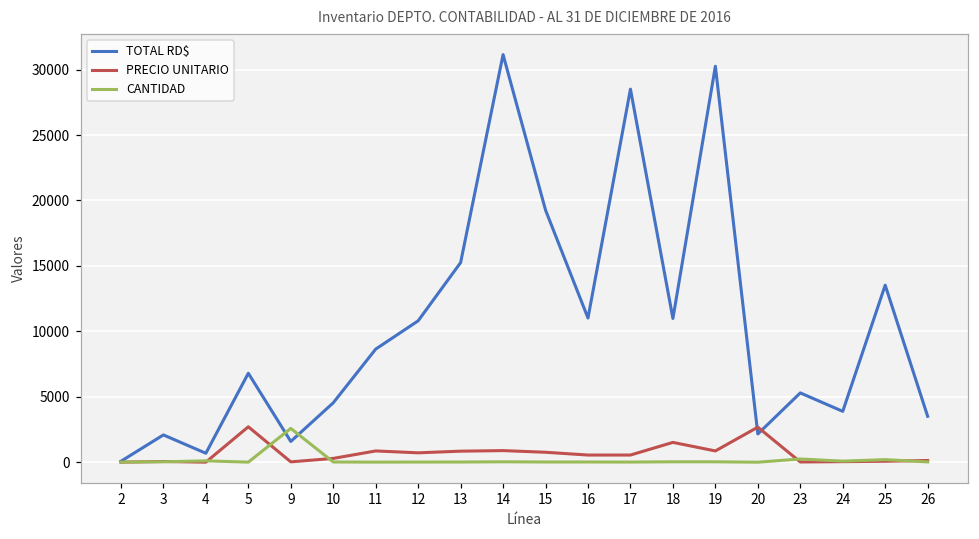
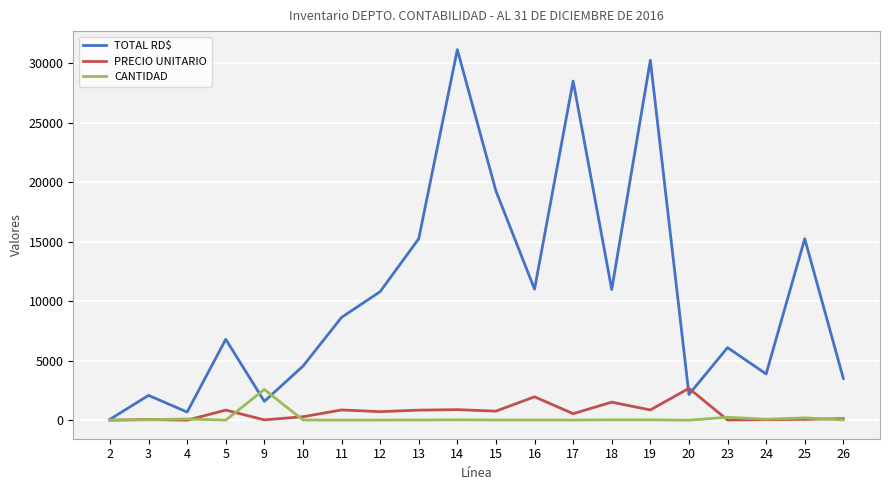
  {
    "TOTAL RD$": {
      "3": 2100,
      "4": 700,
      "5": 6800,
      "9": 1600,
      "10": 4500,
      "11": 8600,
      "12": 10800,
      "13": 15300,
      "14": 31100,
      "15": 19300,
      "16": 11000,
      "17": 28500,
      "18": 11000,
      "19": 30300,
      "20": 2200,
-     "23": 5300,
+     "23": 6100,
      "24": 3900,
-     "25": 13500,
+     "25": 15300,
      "26": 3500
    },
    "PRECIO UNITARIO": {
-     "5": 2700,
+     "5": 900,
      "9": 0,
      "10": 300,
      "11": 900,
      "12": 700,
      "13": 800,
      "14": 900,
      "15": 800,
-     "16": 600,
+     "16": 2000,
      "17": 600,
      "18": 1500,
      "19": 900,
      "20": 2700,
      "23": 0
    },
    "CANTIDAD": {
      "5": 0,
      "9": 2600,
      "10": 0,
      "11": 0,
      "12": 0,
      "13": 0,
      "14": 0,
      "15": 0,
      "16": 0,
      "17": 0,
      "18": 0,
      "19": 0,
      "20": 0,
      "23": 300
    }
  }
